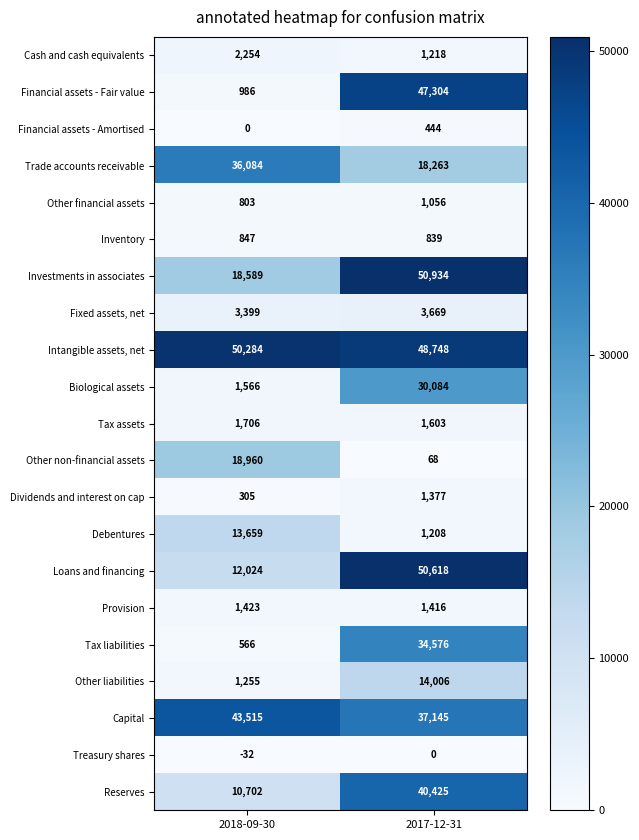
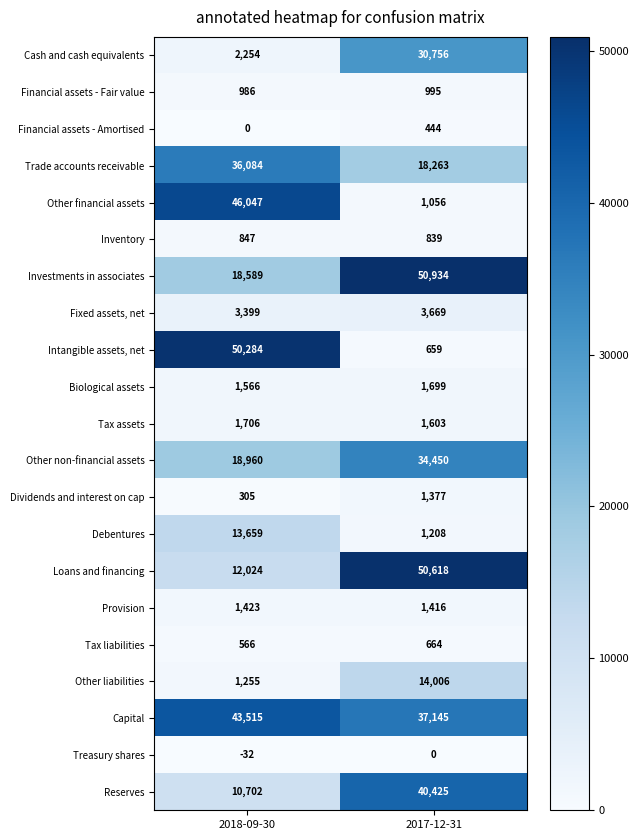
  {
    "Cash and cash equivalents": {
      "2018-09-30": "2,254",
-     "2017-12-31": "1,218"
+     "2017-12-31": "30,756"
    },
    "Financial assets - Fair value": {
      "2018-09-30": "986",
-     "2017-12-31": "47,304"
+     "2017-12-31": "995"
    },
    "Financial assets - Amortised": {
      "2018-09-30": "0",
      "2017-12-31": "444"
    },
    "Trade accounts receivable": {
      "2018-09-30": "36,084",
      "2017-12-31": "18,263"
    },
    "Other financial assets": {
-     "2018-09-30": "803",
+     "2018-09-30": "46,047",
      "2017-12-31": "1,056"
    },
    "Inventory": {
      "2018-09-30": "847",
      "2017-12-31": "839"
    },
    "Investments in associates": {
      "2018-09-30": "18,589",
      "2017-12-31": "50,934"
    },
    "Fixed assets, net": {
      "2018-09-30": "3,399",
      "2017-12-31": "3,669"
    },
    "Intangible assets, net": {
      "2018-09-30": "50,284",
-     "2017-12-31": "48,748"
+     "2017-12-31": "659"
    },
    "Biological assets": {
      "2018-09-30": "1,566",
-     "2017-12-31": "30,084"
+     "2017-12-31": "1,699"
    },
    "Tax assets": {
      "2018-09-30": "1,706",
      "2017-12-31": "1,603"
    },
    "Other non-financial assets": {
      "2018-09-30": "18,960",
-     "2017-12-31": "68"
+     "2017-12-31": "34,450"
    },
    "Dividends and interest on cap": {
      "2018-09-30": "305",
      "2017-12-31": "1,377"
    },
    "Debentures": {
      "2018-09-30": "13,659",
      "2017-12-31": "1,208"
    },
    "Loans and financing": {
      "2018-09-30": "12,024",
      "2017-12-31": "50,618"
    },
    "Provision": {
      "2018-09-30": "1,423",
      "2017-12-31": "1,416"
    },
    "Tax liabilities": {
      "2018-09-30": "566",
-     "2017-12-31": "34,576"
+     "2017-12-31": "664"
    },
    "Other liabilities": {
      "2018-09-30": "1,255",
      "2017-12-31": "14,006"
    },
    "Capital": {
      "2018-09-30": "43,515",
      "2017-12-31": "37,145"
    },
    "Treasury shares": {
      "2018-09-30": "-32",
      "2017-12-31": "0"
    },
    "Reserves": {
      "2018-09-30": "10,702",
      "2017-12-31": "40,425"
    }
  }
